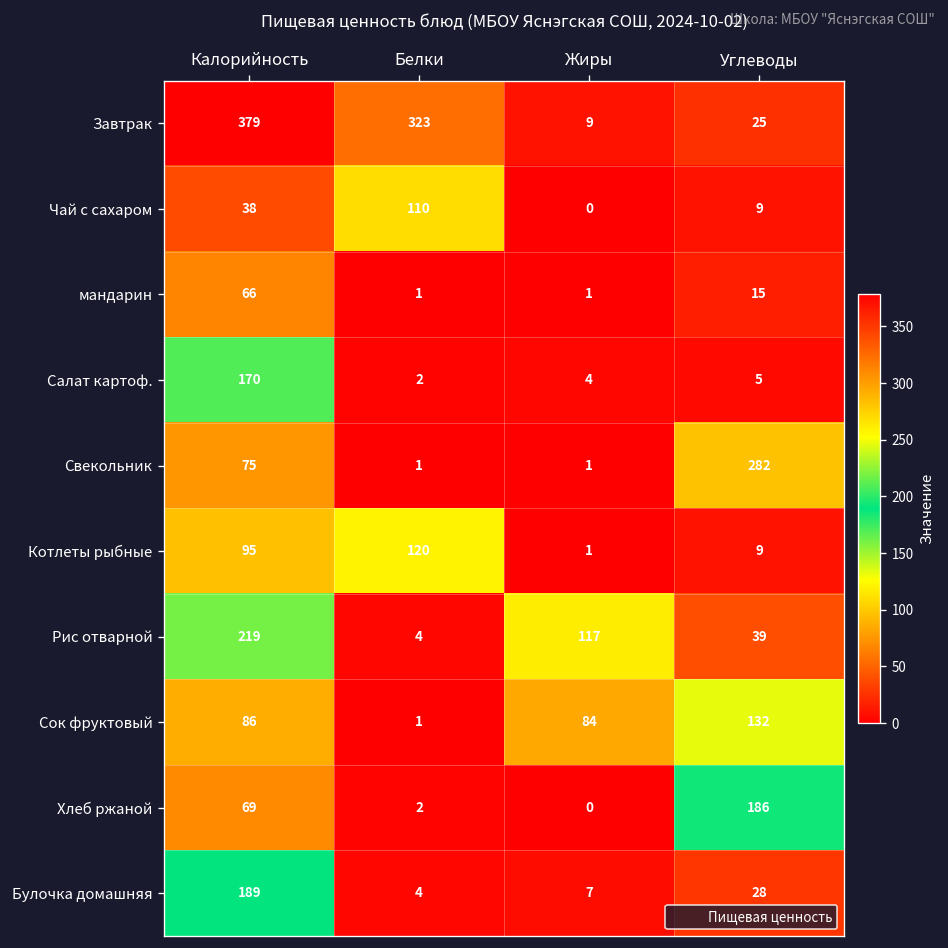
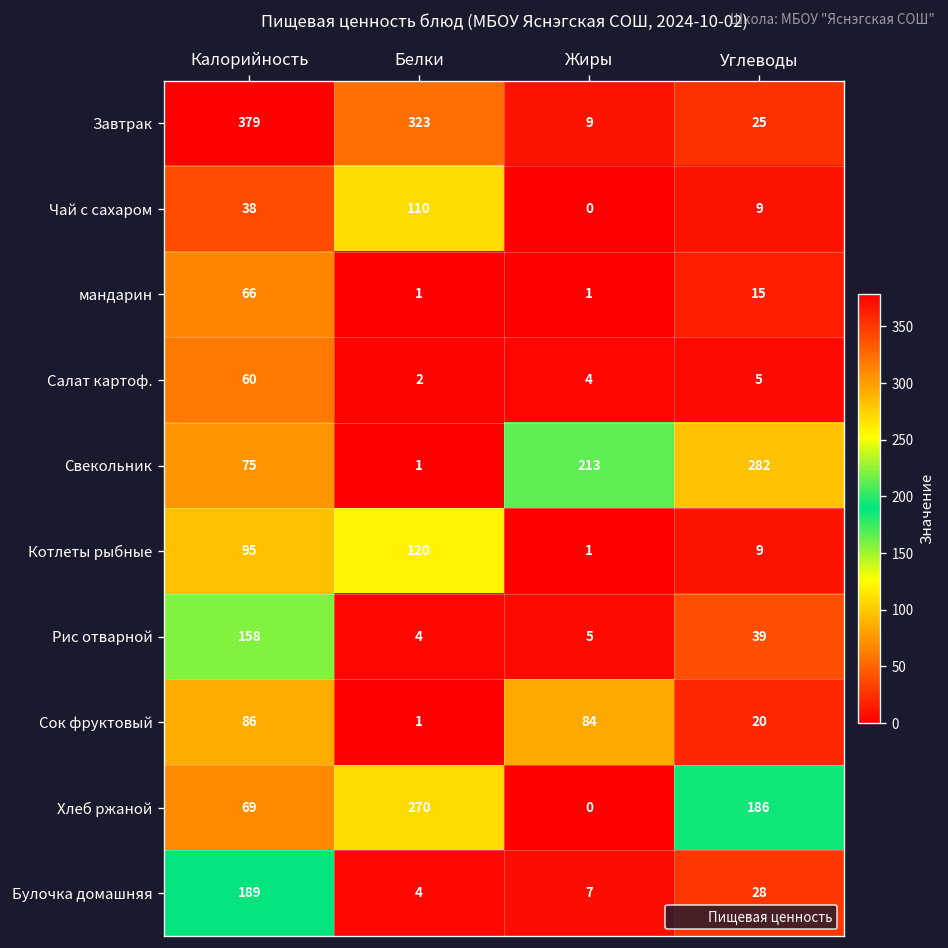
  {
    "Завтрак": {
      "Калорийность": 379,
      "Белки": 323,
      "Жиры": 9,
      "Углеводы": 25
    },
    "Чай с сахаром": {
      "Калорийность": 38,
      "Белки": 110,
      "Жиры": 0,
      "Углеводы": 9
    },
    "мандарин": {
      "Калорийность": 66,
      "Белки": 1,
      "Жиры": 1,
      "Углеводы": 15
    },
    "Салат картоф.": {
-     "Калорийность": 170,
+     "Калорийность": 60,
      "Белки": 2,
      "Жиры": 4,
      "Углеводы": 5
    },
    "Свекольник": {
      "Калорийность": 75,
      "Белки": 1,
-     "Жиры": 1,
+     "Жиры": 213,
      "Углеводы": 282
    },
    "Котлеты рыбные": {
      "Калорийность": 95,
      "Белки": 120,
      "Жиры": 1,
      "Углеводы": 9
    },
    "Рис отварной": {
-     "Калорийность": 219,
+     "Калорийность": 158,
      "Белки": 4,
-     "Жиры": 117,
+     "Жиры": 5,
      "Углеводы": 39
    },
    "Сок фруктовый": {
      "Калорийность": 86,
      "Белки": 1,
      "Жиры": 84,
-     "Углеводы": 132
+     "Углеводы": 20
    },
    "Хлеб ржаной": {
      "Калорийность": 69,
-     "Белки": 2,
+     "Белки": 270,
      "Жиры": 0,
      "Углеводы": 186
    },
    "Булочка домашняя": {
      "Калорийность": 189,
      "Белки": 4,
      "Жиры": 7,
      "Углеводы": 28
    }
  }
